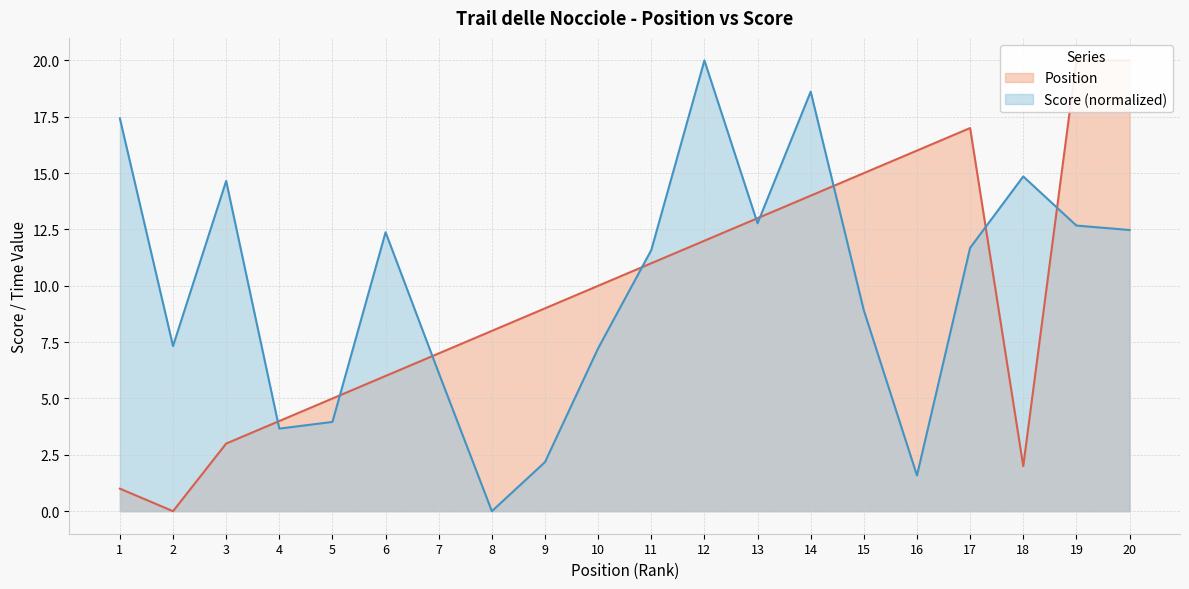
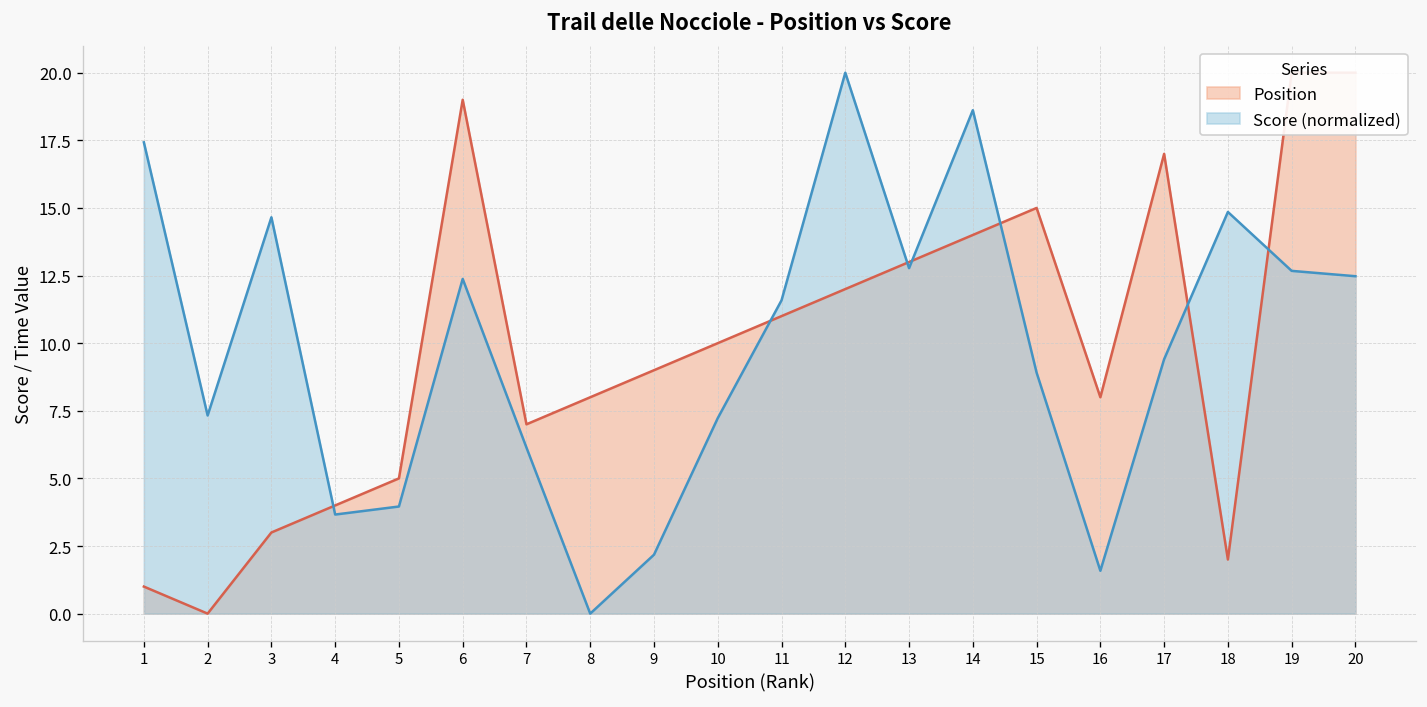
  {
    "Position": {
      "1": 1,
      "2": 0,
      "3": 3,
      "4": 4,
      "5": 5,
-     "6": 6,
+     "6": 19,
      "7": 7,
      "8": 8,
      "9": 9,
      "10": 10,
      "11": 11,
      "12": 12,
      "13": 13,
      "14": 14,
      "15": 15,
-     "16": 16,
+     "16": 8,
      "17": 17,
      "18": 2
    },
    "Score (normalized)": {
      "1": 17.4,
      "2": 7.3,
      "3": 14.7,
      "4": 3.7,
      "5": 4.0,
      "6": 12.4,
      "7": 6.1,
      "8": 0.0,
      "9": 2.2,
      "10": 7.2,
      "11": 11.6,
      "12": 20.0,
      "13": 12.8,
      "14": 18.6,
      "15": 8.9,
      "16": 1.6,
-     "17": 11.7,
+     "17": 9.4,
      "18": 14.9,
      "19": 12.7,
      "20": 12.5
    }
  }
